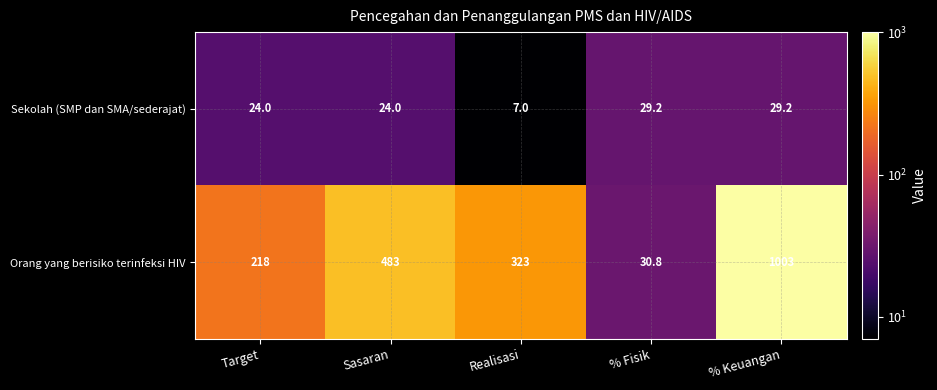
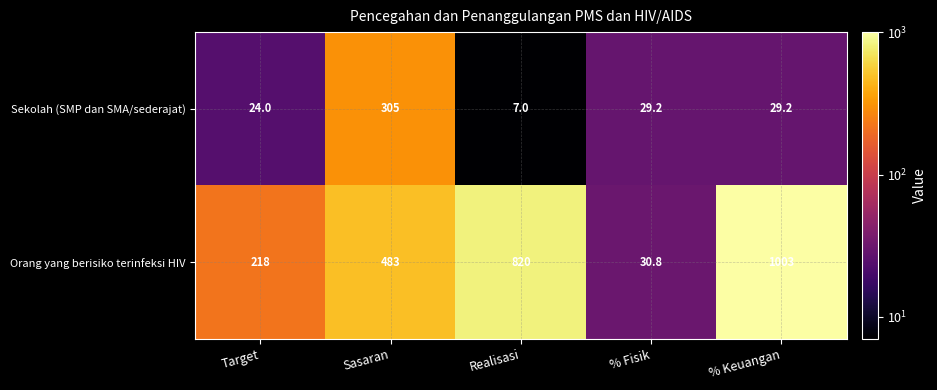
  {
    "Sekolah (SMP dan SMA/sederajat)": {
      "Target": 24.0,
-     "Sasaran": 24.0,
+     "Sasaran": 305,
      "Realisasi": 7.0,
      "% Fisik": 29.2,
      "% Keuangan": 29.2
    },
    "Orang yang berisiko terinfeksi HIV": {
      "Target": 218,
      "Sasaran": 483,
-     "Realisasi": 323,
+     "Realisasi": 820,
      "% Fisik": 30.8,
      "% Keuangan": 1003
    }
  }
